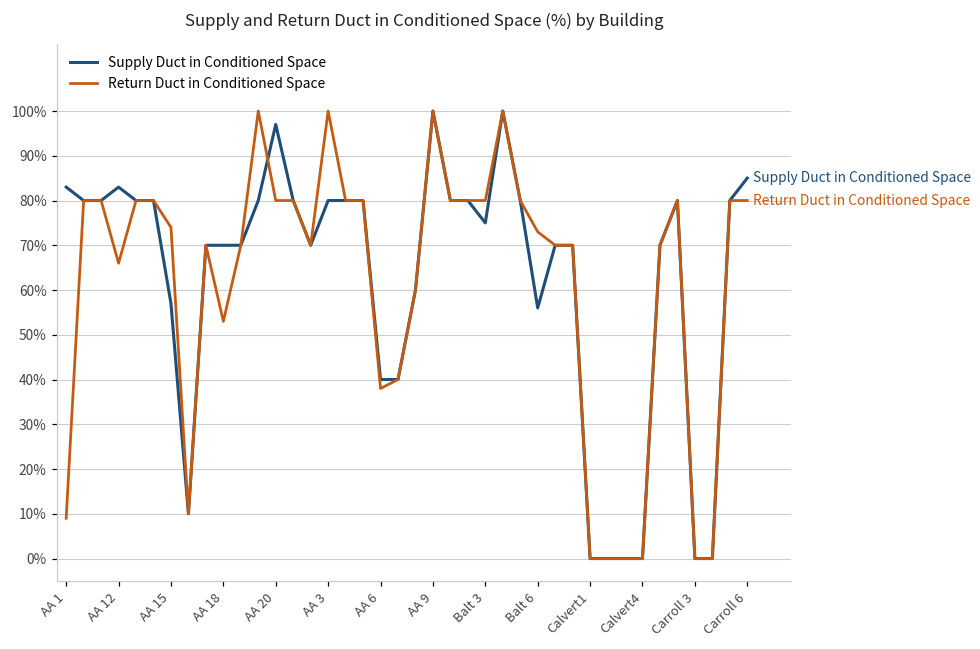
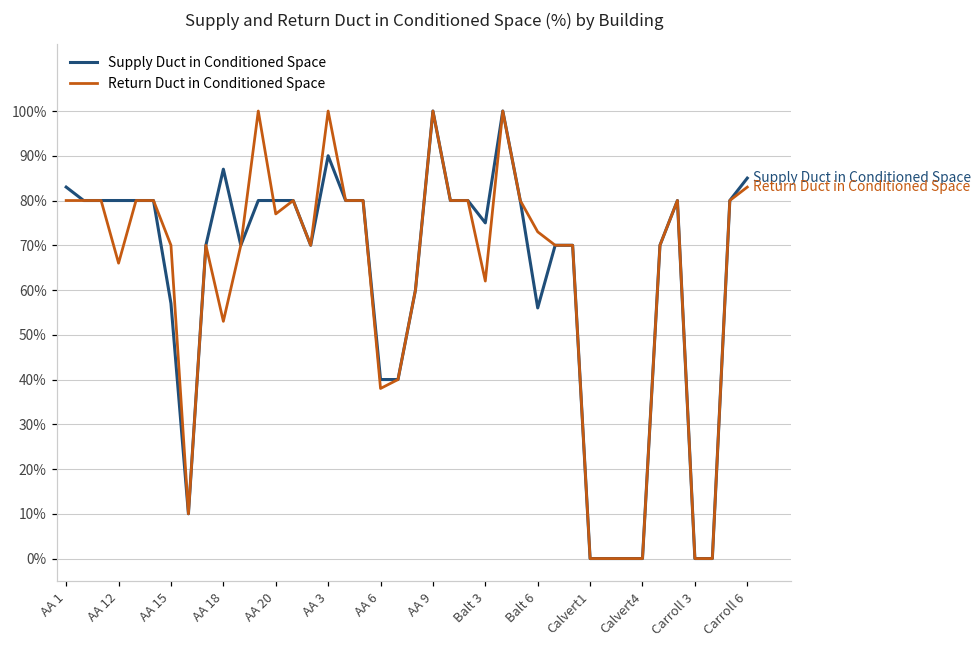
  {
    "Supply Duct in Conditioned Space": {
      "AA 1": "83%",
-     "AA 12": "83%",
+     "AA 12": "80%",
      "AA 15": "57%",
-     "AA 18": "70%",
-     "AA 20": "97%",
-     "AA 3": "80%",
+     "AA 18": "87%",
+     "AA 20": "80%",
+     "AA 3": "90%",
      "AA 6": "40%",
      "Balt 3": "75%",
      "Balt 6": "56%",
      "Carroll 6": "85%"
    },
    "Return Duct in Conditioned Space": {
-     "AA 1": "9%",
+     "AA 1": "80%",
      "AA 12": "66%",
-     "AA 15": "74%",
+     "AA 15": "70%",
      "AA 18": "53%",
-     "AA 20": "80%",
+     "AA 20": "77%",
      "AA 3": "100%",
      "AA 6": "38%",
-     "Balt 3": "80%",
+     "Balt 3": "62%",
      "Balt 6": "73%",
-     "Carroll 6": "80%"
+     "Carroll 6": "83%"
    }
  }
